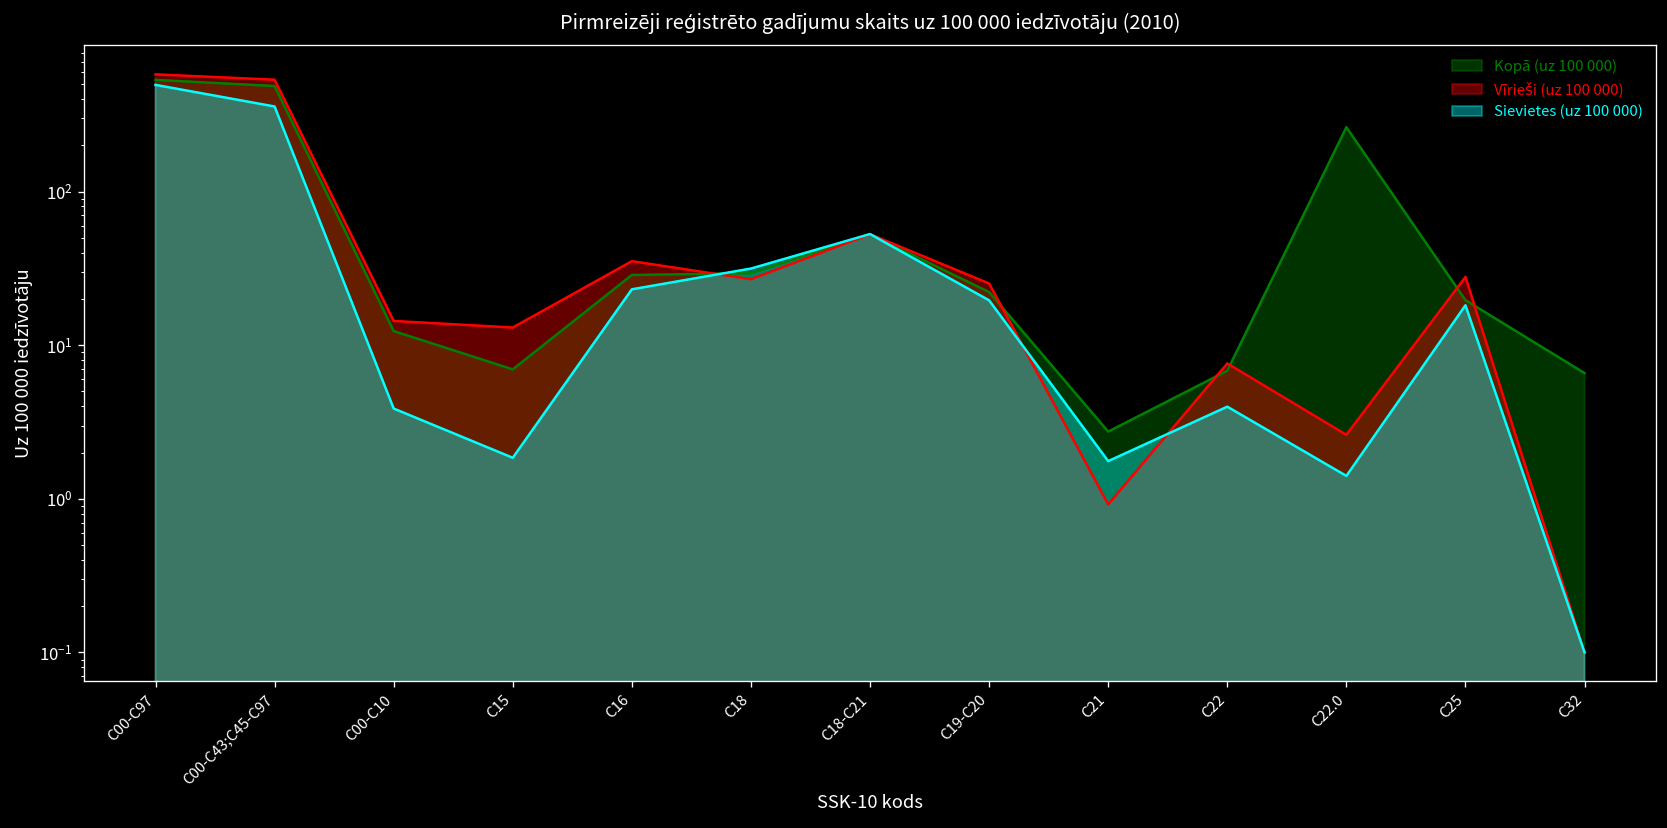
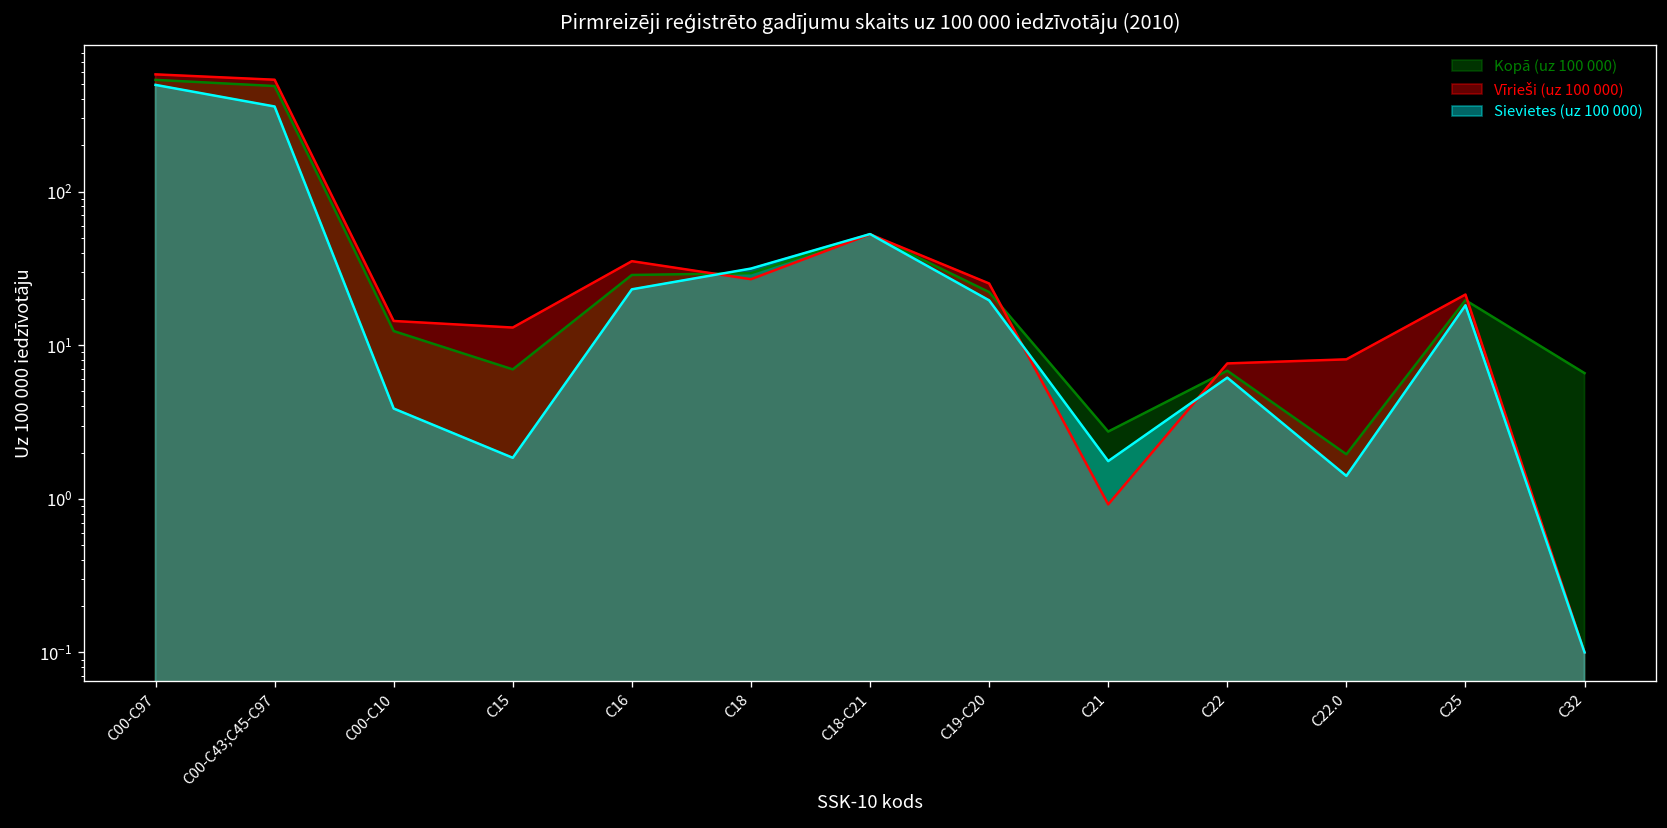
  {
    "Kopā (uz 100 000)": {
      "C00-C97": 530,
      "C00-C43;C45-C97": 490,
      "C00-C10": 12,
      "C15": 7,
      "C16": 29,
      "C18": 29,
      "C19-C20": 22,
      "C21": 2.7,
      "C22": 7,
-     "C22.0": 260,
+     "C22.0": 2.0,
      "C25": 20,
      "C32": 7
    },
    "Vīrieši (uz 100 000)": {
      "C00-C97": 600,
      "C00-C43;C45-C97": 530,
      "C00-C10": 14,
      "C15": 13,
      "C16": 35,
      "C18": 27,
      "C19-C20": 25,
      "C21": 0.9,
      "C22": 8,
-     "C22.0": 2.6,
-     "C25": 28
+     "C22.0": 8,
+     "C25": 21
    },
    "Sievietes (uz 100 000)": {
      "C00-C97": 490,
      "C00-C43;C45-C97": 360,
      "C00-C10": 3.9,
      "C15": 1.9,
      "C16": 23,
      "C18": 32,
      "C19-C20": 20,
      "C21": 1.8,
-     "C22": 4.0,
+     "C22": 6,
      "C22.0": 1.4,
      "C25": 18
    }
  }
